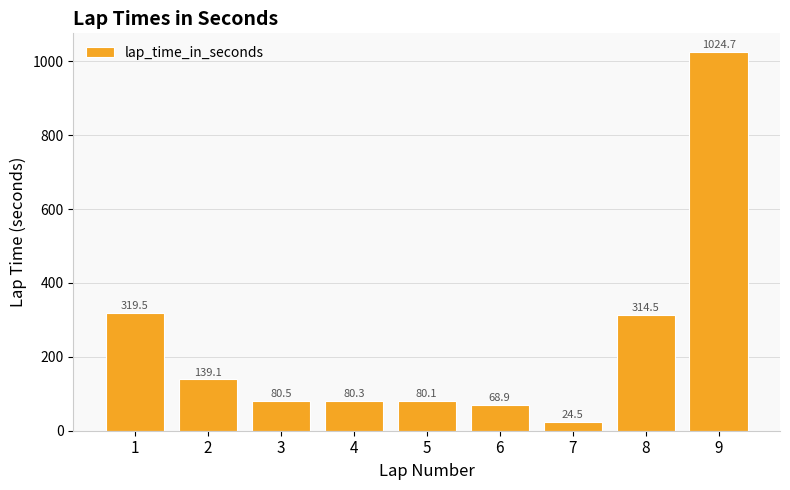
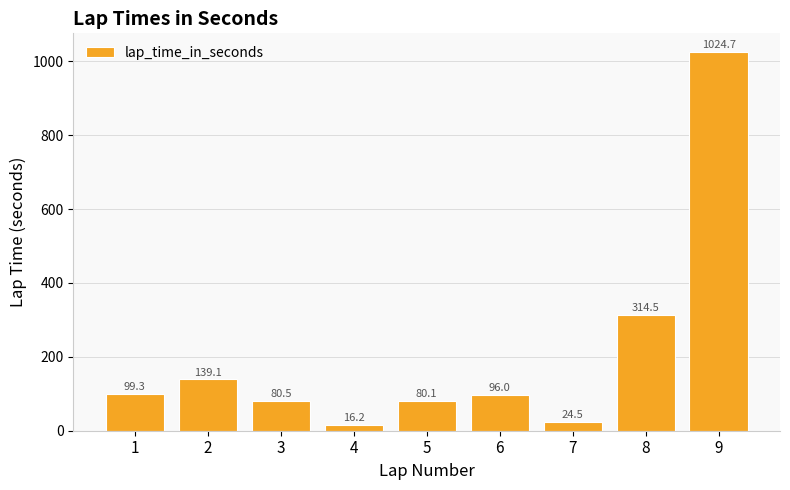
  {
-   "1": 319.5,
+   "1": 99.3,
    "2": 139.1,
    "3": 80.5,
-   "4": 80.3,
+   "4": 16.2,
    "5": 80.1,
-   "6": 68.9,
+   "6": 96.0,
    "7": 24.5,
    "8": 314.5,
    "9": 1024.7
  }
